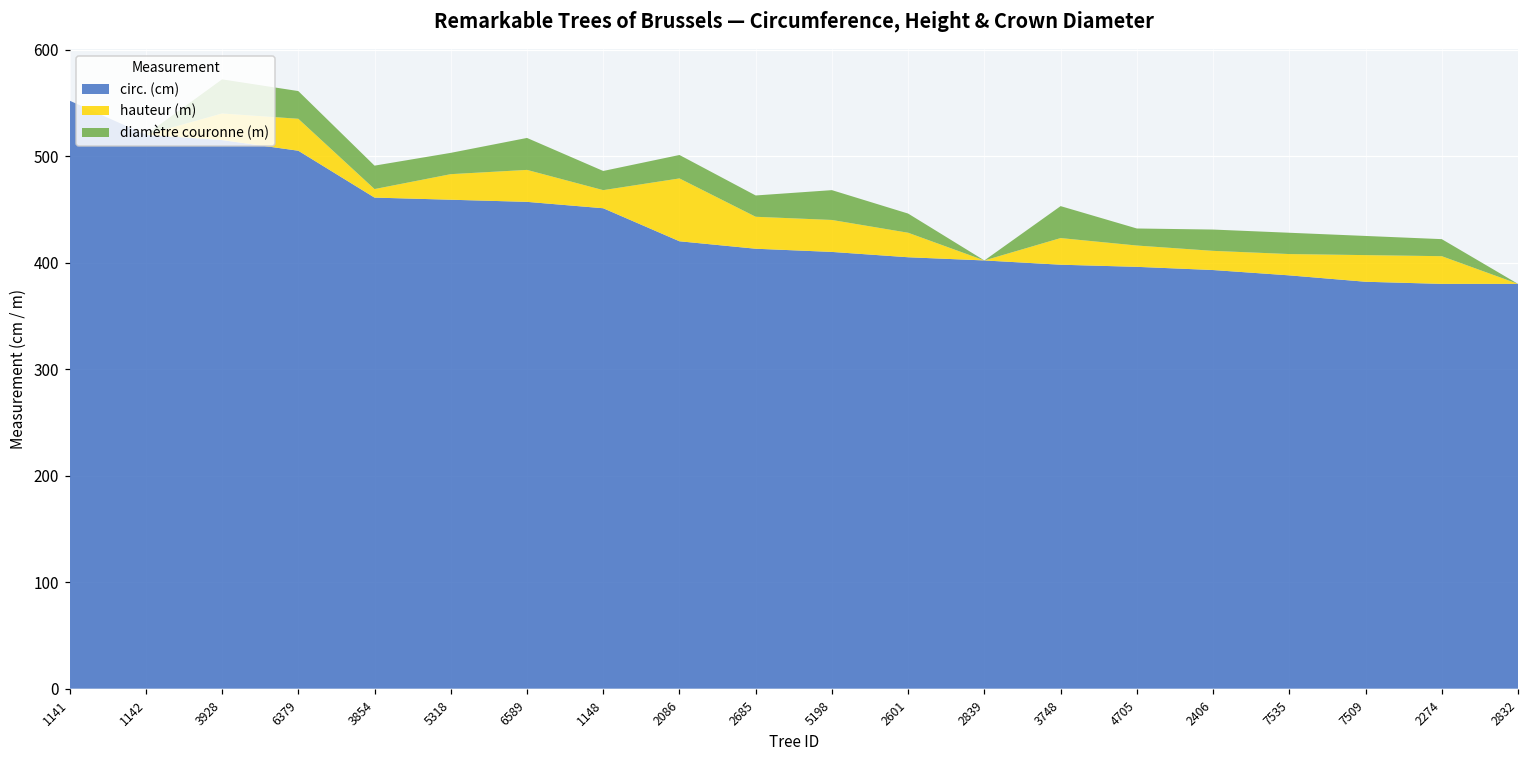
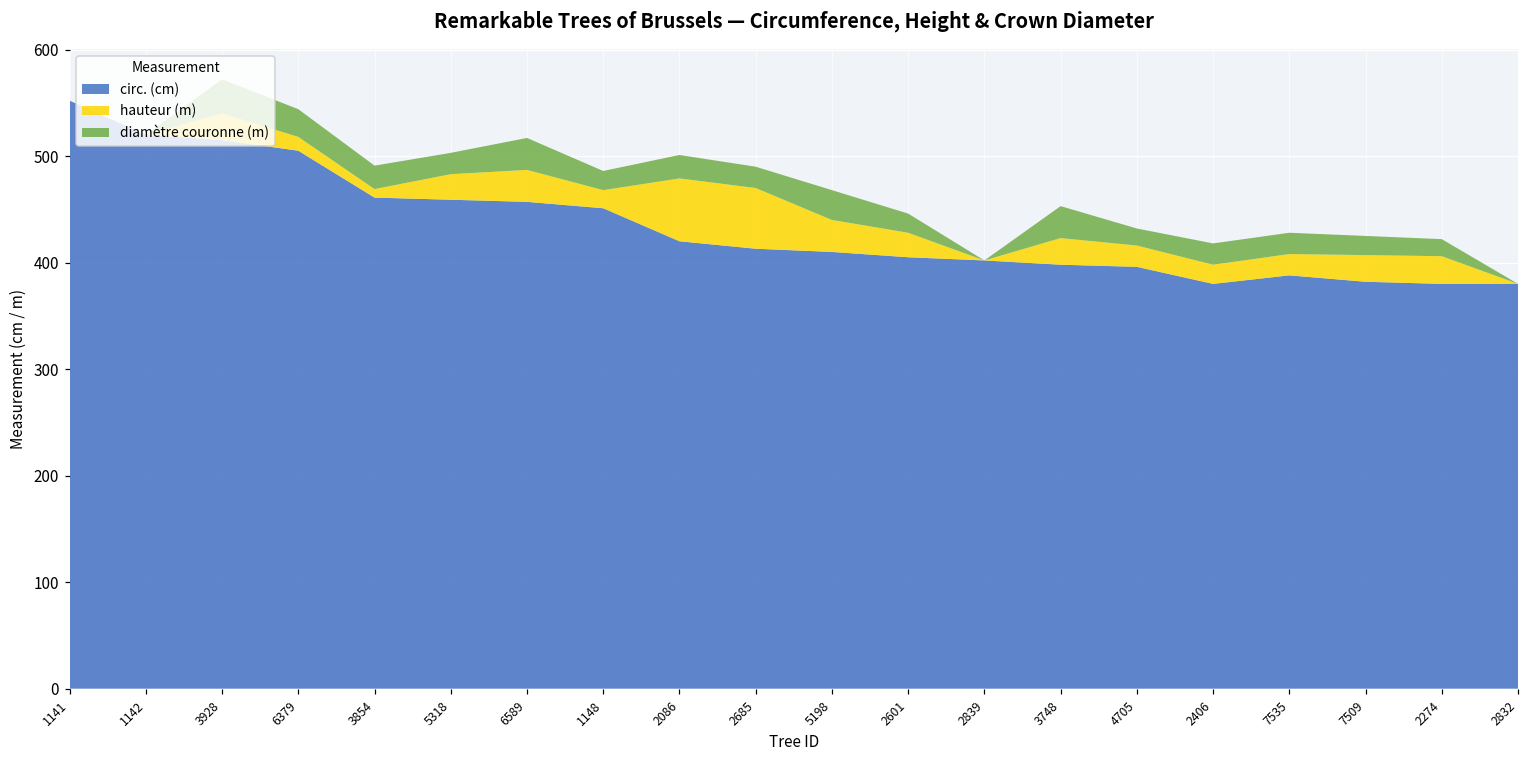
  {
    "circ. (cm)": {
      "6379": 510,
      "3854": 460,
      "5318": 460,
      "6589": 460,
      "1148": 450,
      "2086": 420,
      "2685": 410,
      "5198": 410,
      "2601": 410,
      "3748": 400,
      "4705": 400,
-     "2406": 390,
+     "2406": 380,
      "7535": 390,
      "7509": 380,
      "2274": 380
    },
    "hauteur (m)": {
-     "6379": 30,
+     "6379": 10,
      "3854": 10,
      "5318": 20,
      "6589": 30,
      "1148": 20,
      "2086": 60,
-     "2685": 30,
+     "2685": 60,
      "5198": 30,
      "2601": 20,
      "3748": 30,
      "4705": 20,
      "2406": 20,
      "7535": 20,
      "7509": 30,
      "2274": 30
    },
    "diamètre couronne (m)": {
      "6379": 30,
      "3854": 20,
      "5318": 20,
      "6589": 30,
      "1148": 20,
      "2086": 20,
      "2685": 20,
      "5198": 30,
      "2601": 20,
      "3748": 30,
      "4705": 20,
      "2406": 20,
      "7535": 20,
      "7509": 20,
      "2274": 20
    }
  }
